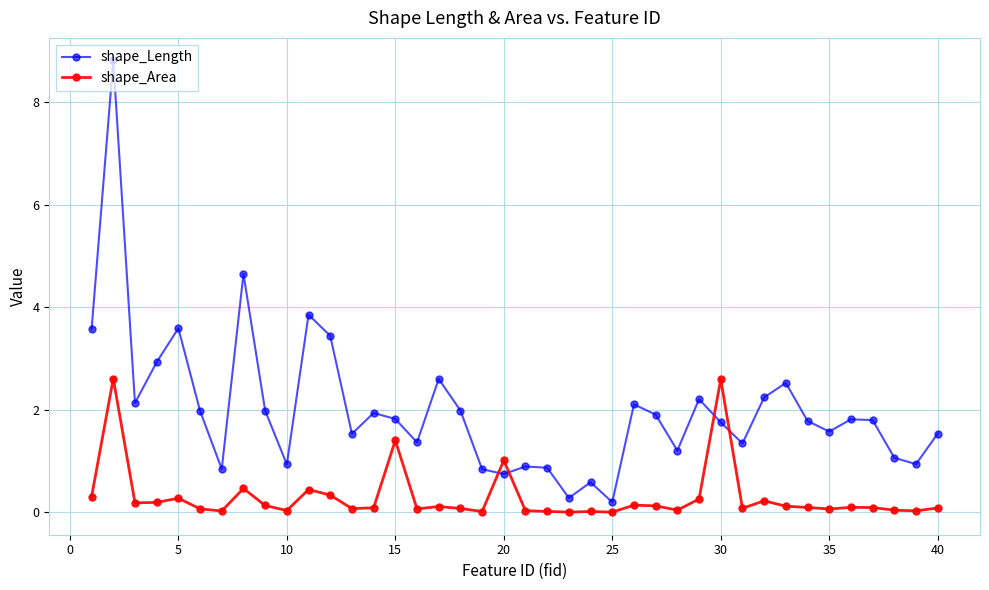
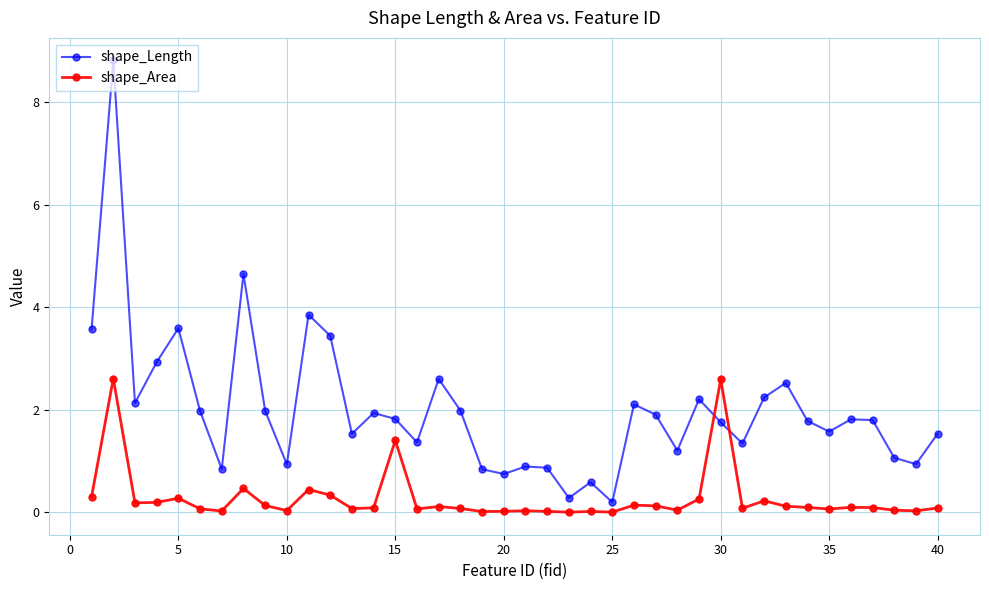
  {
    "shape_Length": {
      "5": 3.6,
      "10": 0.9,
      "15": 1.8,
      "20": 0.7,
      "25": 0.2,
      "30": 1.8,
      "35": 1.6,
      "40": 1.5
    },
    "shape_Area": {
      "5": 0.3,
      "10": 0.0,
      "15": 1.4,
-     "20": 1.0,
+     "20": 0.0,
      "25": 0.0,
      "30": 2.6,
      "35": 0.1,
      "40": 0.1
    }
  }
